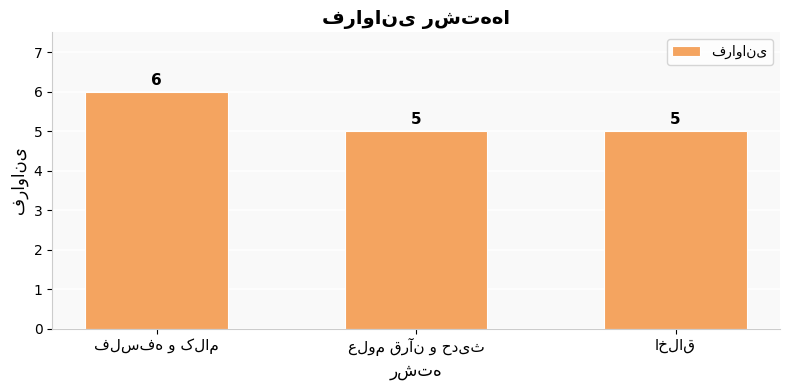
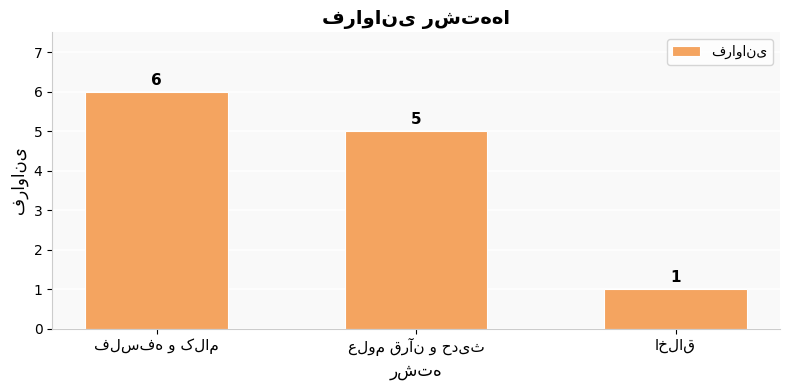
  {
    "فلسفه و کلام": 6,
    "علوم قرآن و حدیث": 5,
-   "اخلاق": 5
+   "اخلاق": 1
  }
